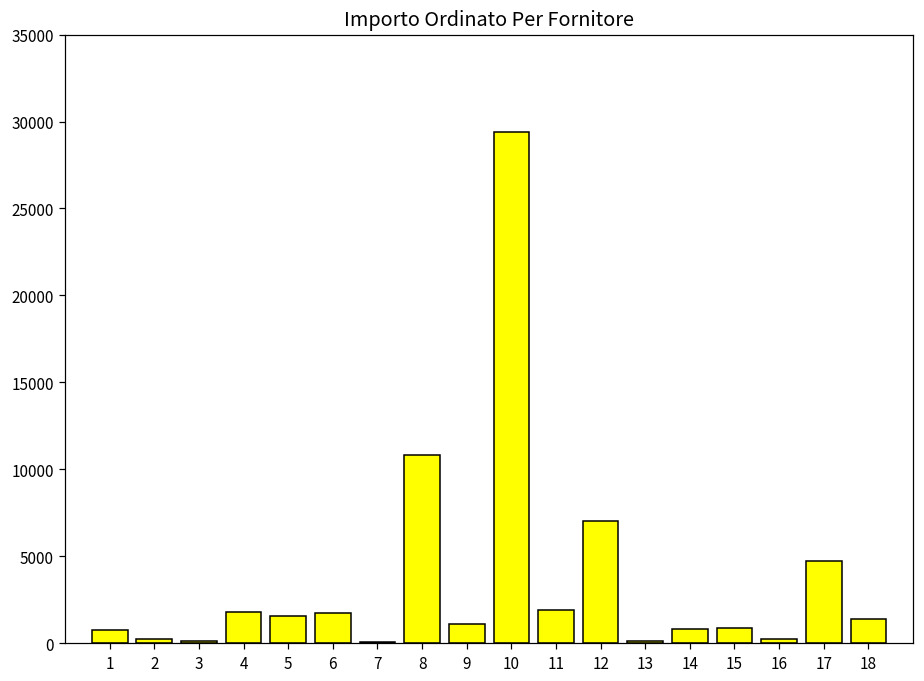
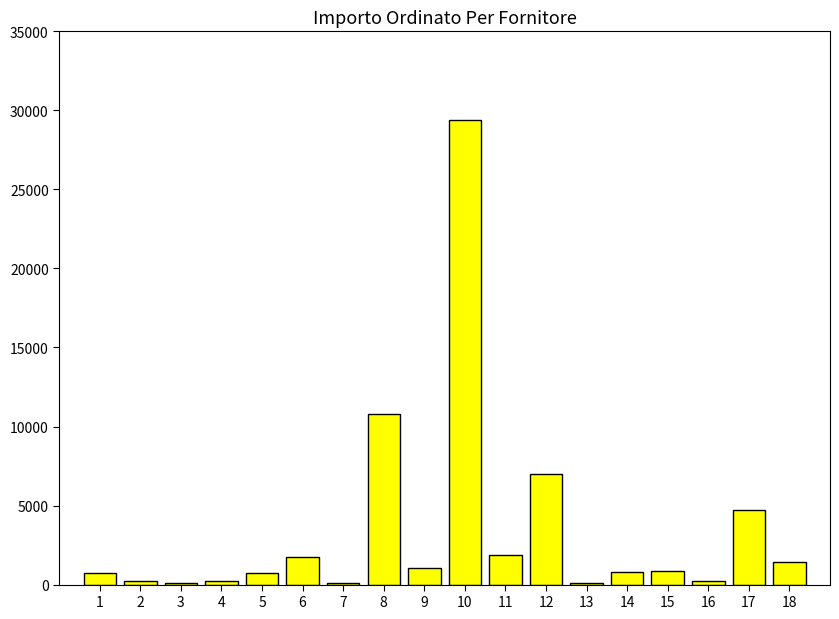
  {
    "1": 700,
    "2": 300,
-   "4": 1800,
-   "5": 1600,
+   "4": 200,
+   "5": 800,
    "6": 1800,
    "8": 10800,
    "9": 1100,
    "10": 29400,
    "11": 1900,
    "12": 7000,
    "14": 800,
    "15": 800,
    "16": 200,
    "17": 4700,
    "18": 1400
  }
